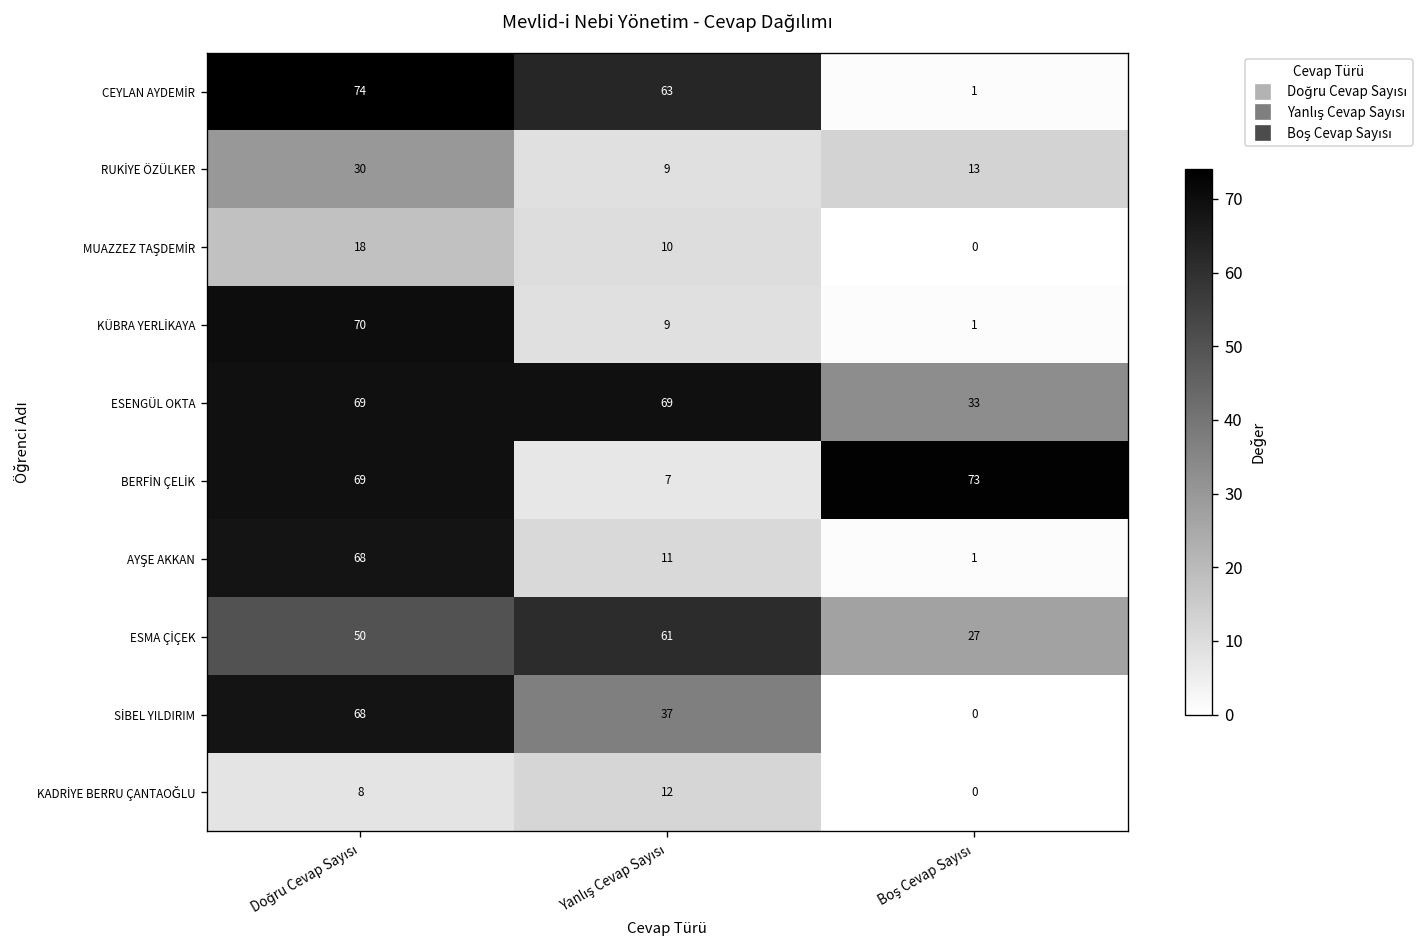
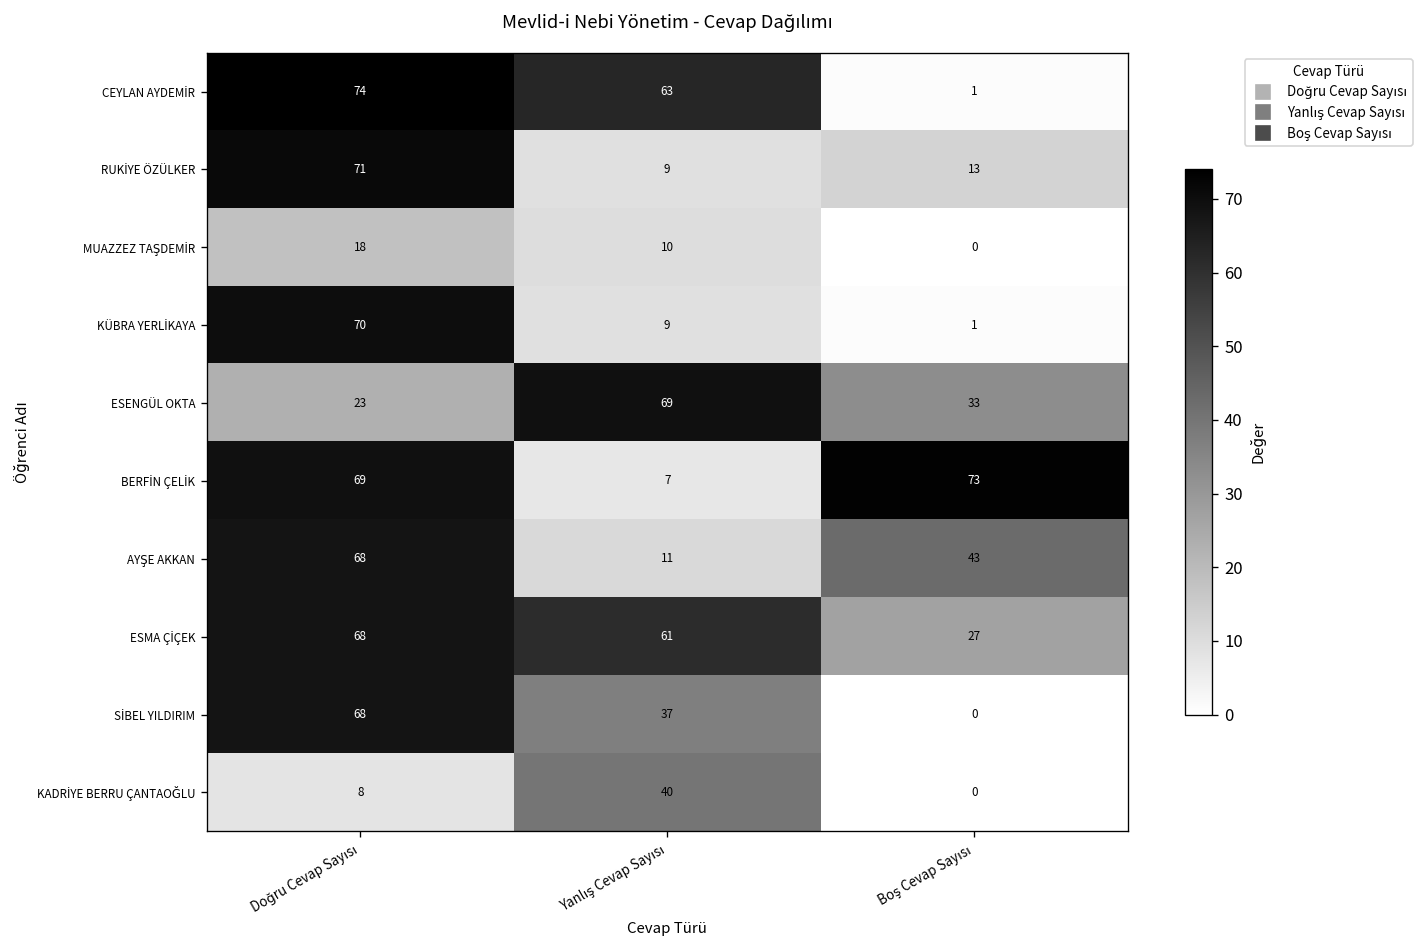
  {
    "CEYLAN AYDEMİR": {
      "Doğru Cevap Sayısı": 74,
      "Yanlış Cevap Sayısı": 63,
      "Boş Cevap Sayısı": 1
    },
    "RUKİYE ÖZÜLKER": {
-     "Doğru Cevap Sayısı": 30,
+     "Doğru Cevap Sayısı": 71,
      "Yanlış Cevap Sayısı": 9,
      "Boş Cevap Sayısı": 13
    },
    "MUAZZEZ TAŞDEMİR": {
      "Doğru Cevap Sayısı": 18,
      "Yanlış Cevap Sayısı": 10,
      "Boş Cevap Sayısı": 0
    },
    "KÜBRA YERLİKAYA": {
      "Doğru Cevap Sayısı": 70,
      "Yanlış Cevap Sayısı": 9,
      "Boş Cevap Sayısı": 1
    },
    "ESENGÜL OKTA": {
-     "Doğru Cevap Sayısı": 69,
+     "Doğru Cevap Sayısı": 23,
      "Yanlış Cevap Sayısı": 69,
      "Boş Cevap Sayısı": 33
    },
    "BERFİN ÇELİK": {
      "Doğru Cevap Sayısı": 69,
      "Yanlış Cevap Sayısı": 7,
      "Boş Cevap Sayısı": 73
    },
    "AYŞE AKKAN": {
      "Doğru Cevap Sayısı": 68,
      "Yanlış Cevap Sayısı": 11,
-     "Boş Cevap Sayısı": 1
+     "Boş Cevap Sayısı": 43
    },
    "ESMA ÇİÇEK": {
-     "Doğru Cevap Sayısı": 50,
+     "Doğru Cevap Sayısı": 68,
      "Yanlış Cevap Sayısı": 61,
      "Boş Cevap Sayısı": 27
    },
    "SİBEL YILDIRIM": {
      "Doğru Cevap Sayısı": 68,
      "Yanlış Cevap Sayısı": 37,
      "Boş Cevap Sayısı": 0
    },
    "KADRİYE BERRU ÇANTAOĞLU": {
      "Doğru Cevap Sayısı": 8,
-     "Yanlış Cevap Sayısı": 12,
+     "Yanlış Cevap Sayısı": 40,
      "Boş Cevap Sayısı": 0
    }
  }
